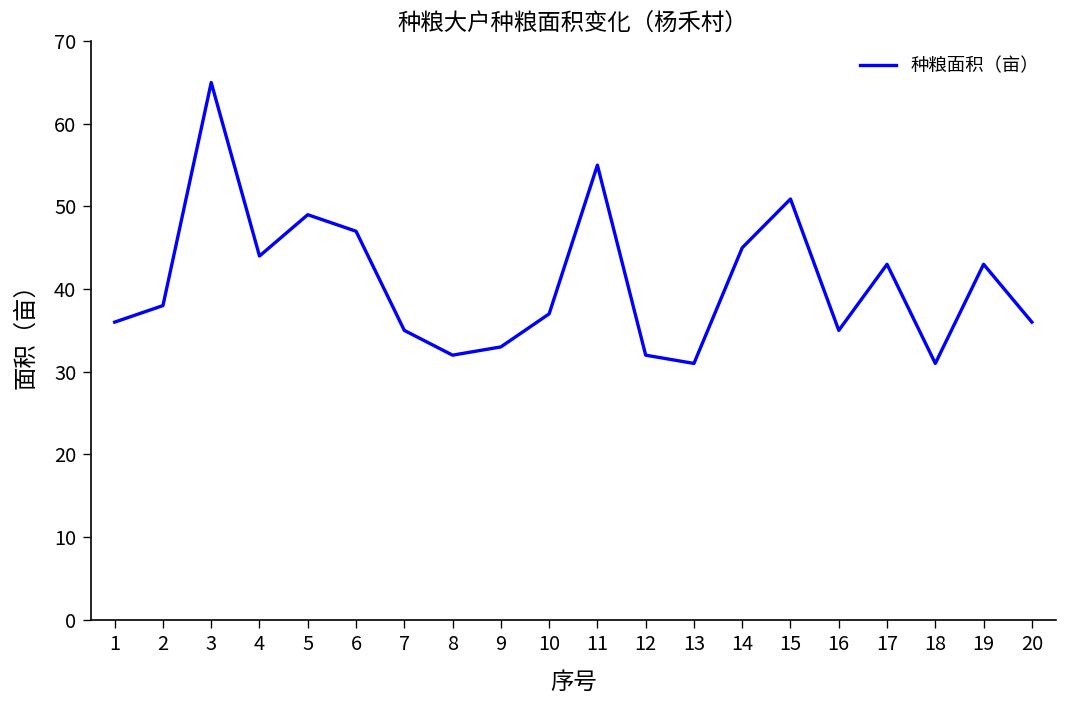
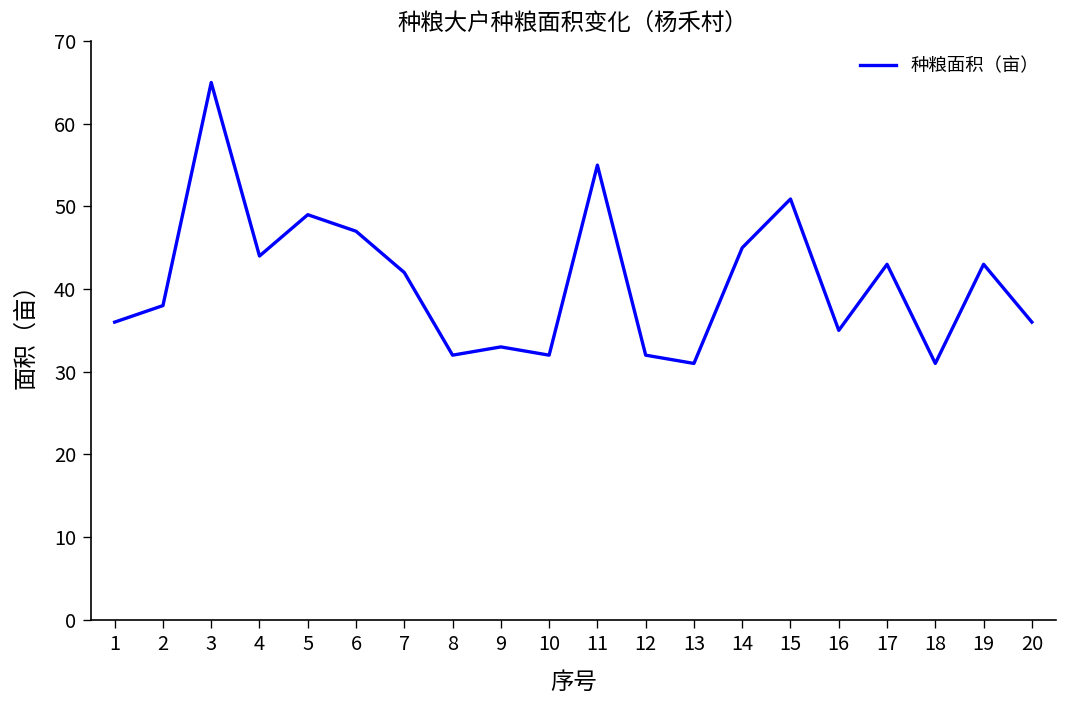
  {
    "1": 36,
    "2": 38,
    "3": 65,
    "4": 44,
    "5": 49,
    "6": 47,
-   "7": 35,
+   "7": 42,
    "8": 32,
    "9": 33,
-   "10": 37,
+   "10": 32,
    "11": 55,
    "12": 32,
    "13": 31,
    "14": 45,
    "15": 51,
    "16": 35,
    "17": 43,
    "18": 31,
    "19": 43,
    "20": 36
  }
